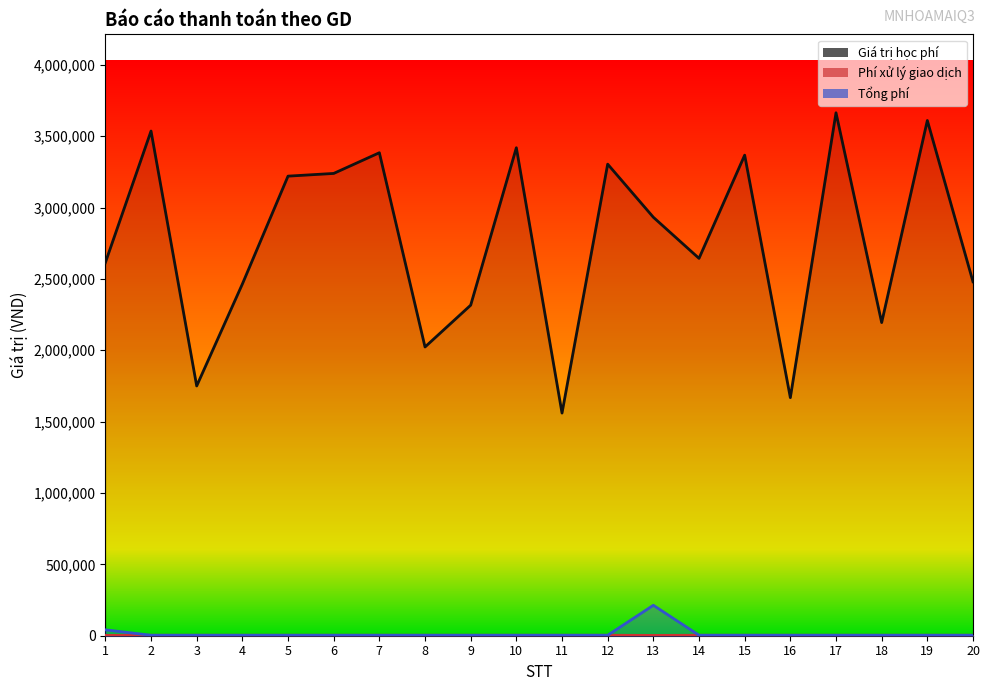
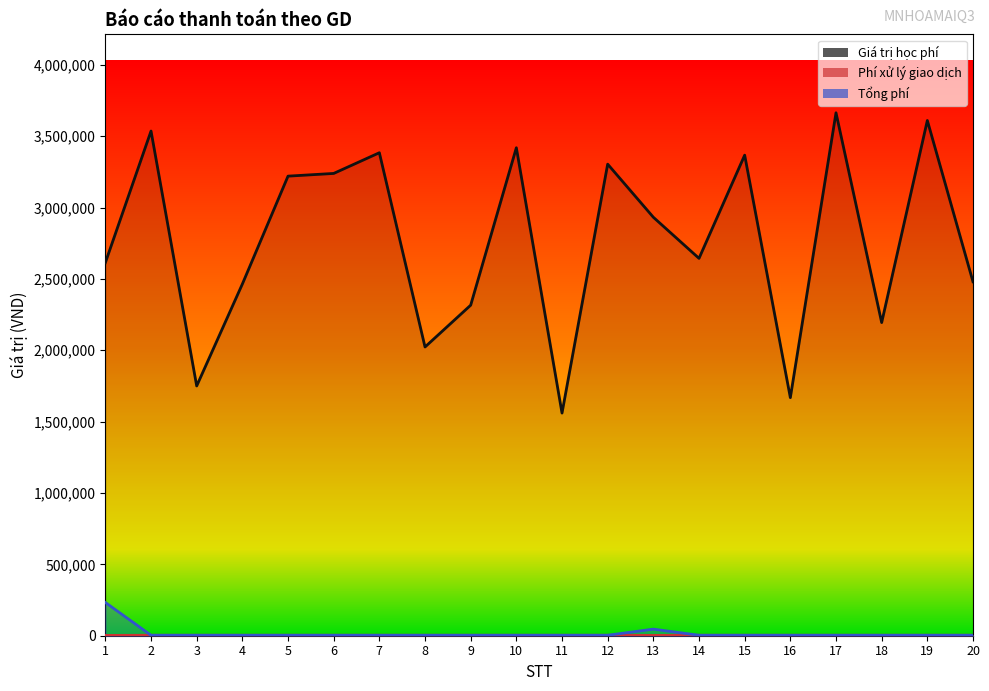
  {
    "Tổng phí": {
-     "1": "40,000",
-     "13": "210,000"
+     "1": "230,000",
+     "13": "50,000"
    }
  }
